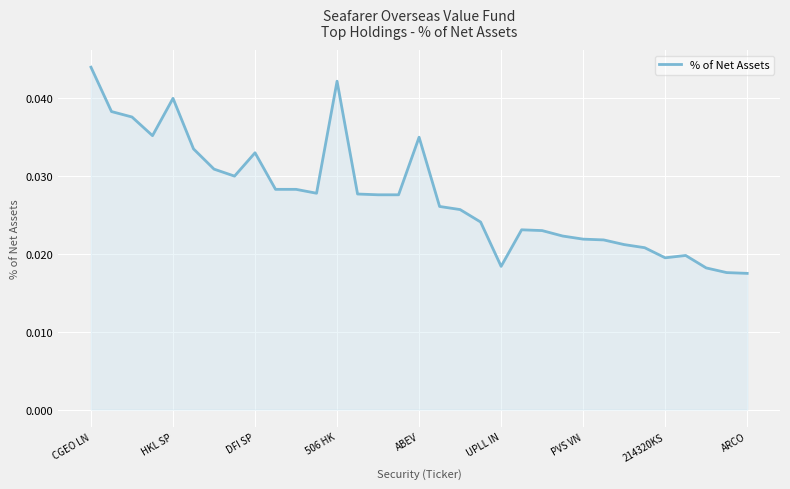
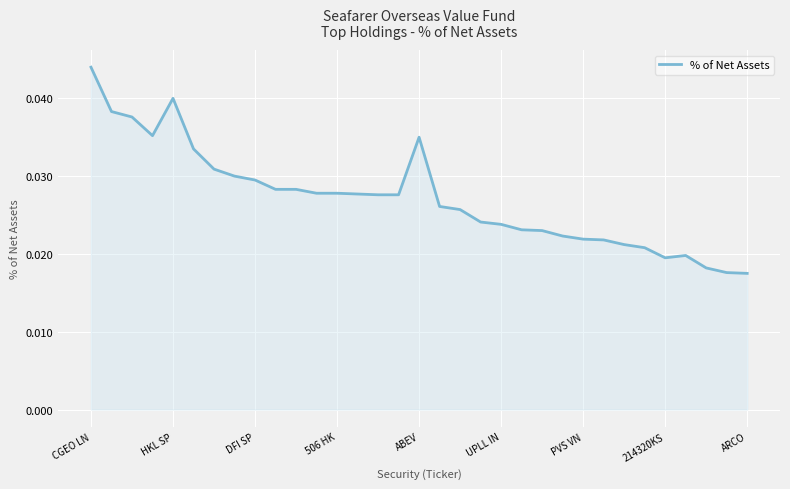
  {
    "CGEO LN": 0.044,
    "HKL SP": 0.040,
-   "DFI SP": 0.033,
-   "506 HK": 0.042,
+   "DFI SP": 0.030,
+   "506 HK": 0.028,
    "ABEV": 0.035,
-   "UPLL IN": 0.018,
+   "UPLL IN": 0.024,
    "PVS VN": 0.022,
    "214320KS": 0.020,
    "ARCO": 0.018
  }
